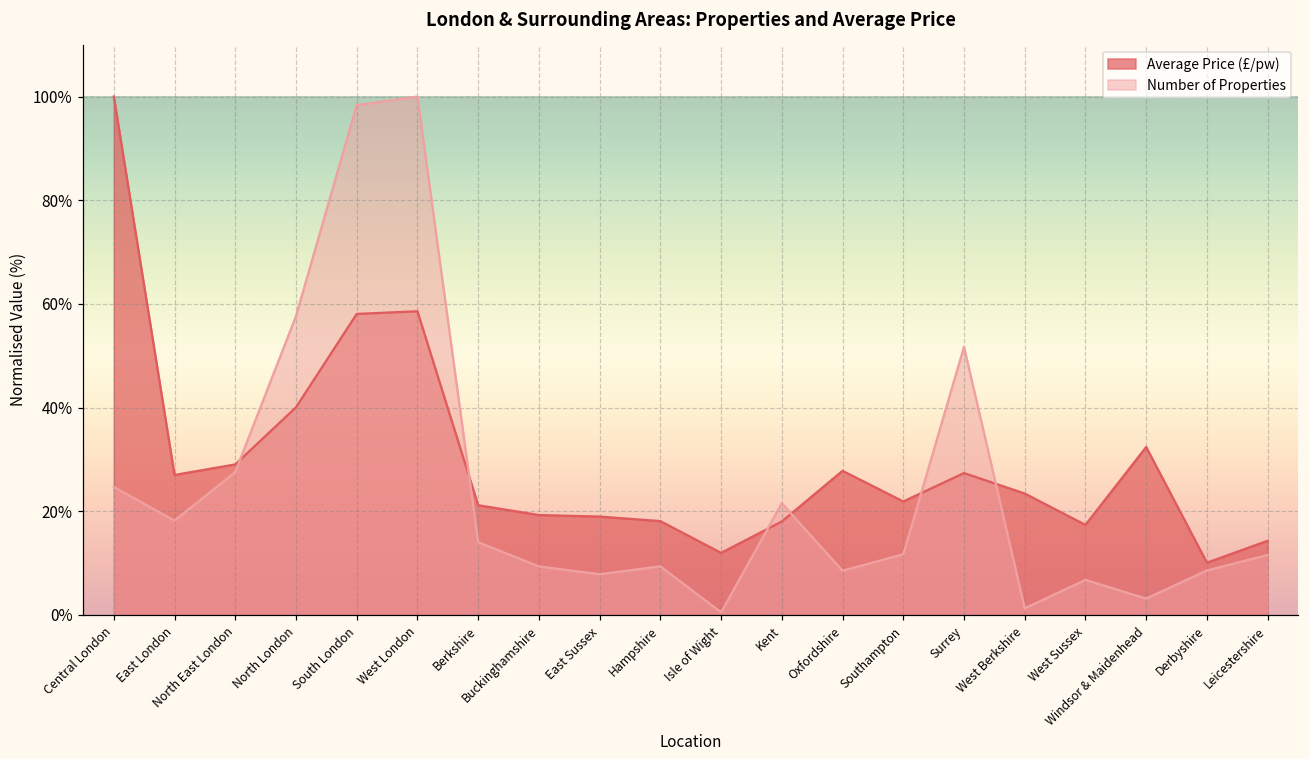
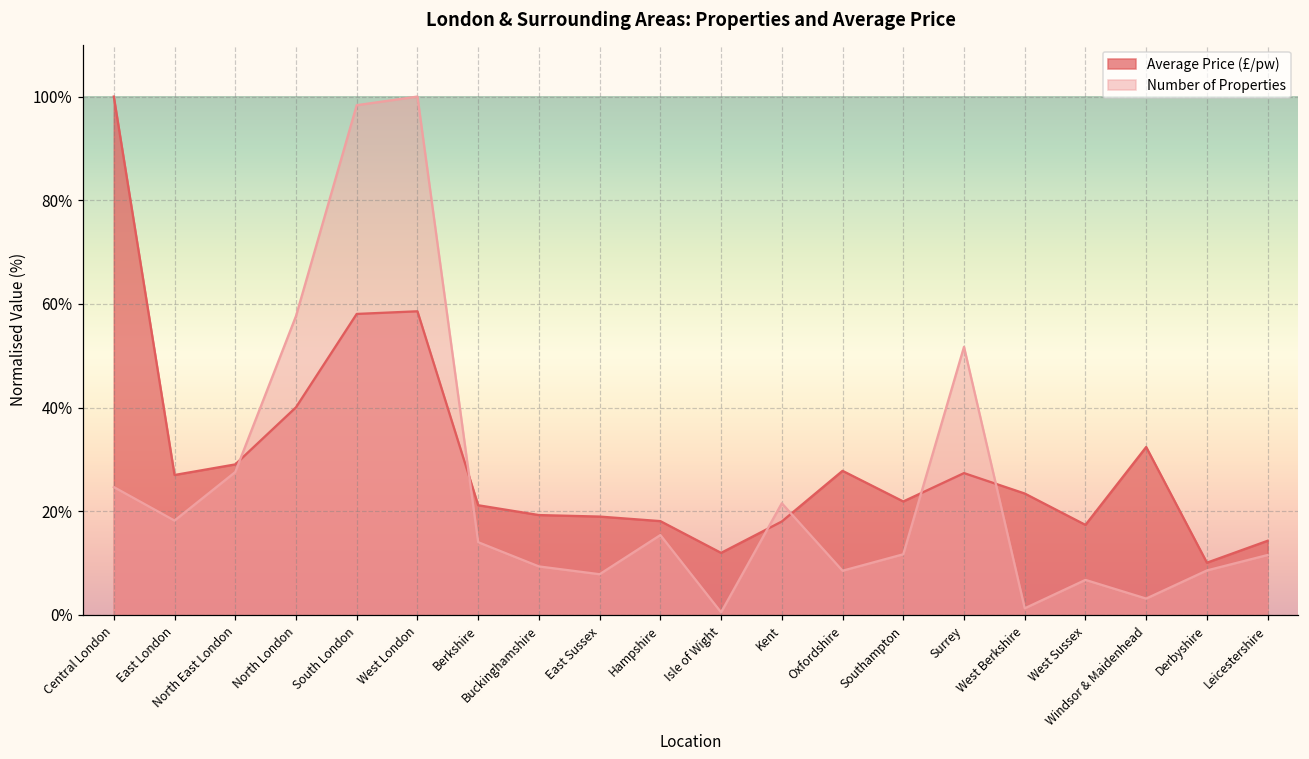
  {
    "Average Price (£/pw)": {
      "Central London": "100%",
      "East London": "27%",
      "North East London": "29%",
      "North London": "40%",
      "South London": "58%",
      "West London": "59%",
      "Berkshire": "21%",
      "Buckinghamshire": "19%",
      "East Sussex": "19%",
      "Hampshire": "18%",
      "Isle of Wight": "12%",
      "Kent": "18%",
      "Oxfordshire": "28%",
      "Southampton": "22%",
      "Surrey": "27%",
      "West Berkshire": "23%",
      "West Sussex": "17%",
      "Windsor & Maidenhead": "32%",
      "Derbyshire": "10%",
      "Leicestershire": "14%"
    },
    "Number of Properties": {
      "Central London": "25%",
      "East London": "18%",
      "North East London": "28%",
      "North London": "58%",
      "South London": "98%",
      "West London": "100%",
      "Berkshire": "14%",
      "Buckinghamshire": "9%",
      "East Sussex": "8%",
-     "Hampshire": "9%",
+     "Hampshire": "15%",
      "Isle of Wight": "0%",
      "Kent": "22%",
      "Oxfordshire": "9%",
      "Southampton": "12%",
      "Surrey": "52%",
      "West Berkshire": "1%",
      "West Sussex": "7%",
      "Windsor & Maidenhead": "3%",
      "Derbyshire": "9%",
      "Leicestershire": "12%"
    }
  }
